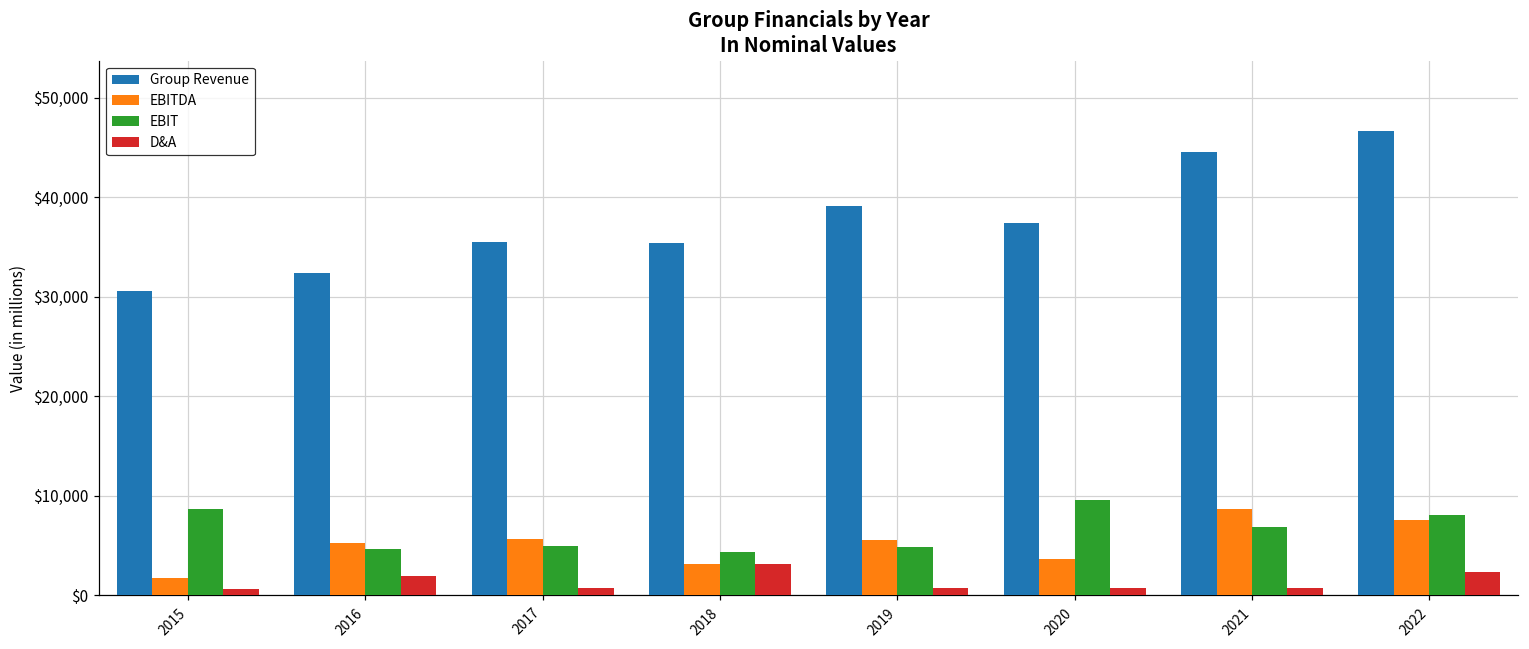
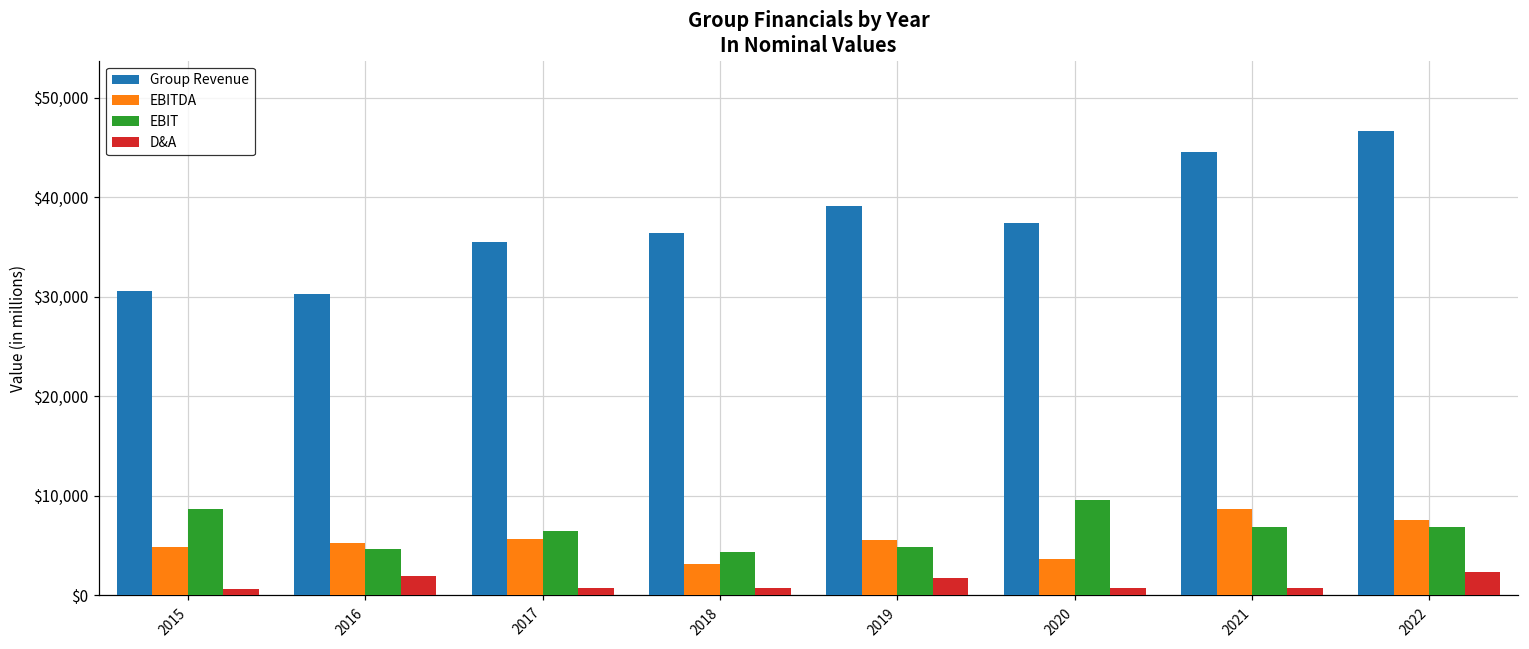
  {
    "Group Revenue": {
      "2015": "$31,000",
-     "2016": "$32,000",
+     "2016": "$30,000",
      "2017": "$35,000",
-     "2018": "$35,000",
+     "2018": "$36,000",
      "2019": "$39,000",
      "2020": "$37,000",
      "2021": "$45,000",
      "2022": "$47,000"
    },
    "EBITDA": {
-     "2015": "$2,000",
+     "2015": "$5,000",
      "2016": "$5,000",
      "2017": "$6,000",
      "2018": "$3,000",
      "2019": "$6,000",
      "2020": "$4,000",
      "2021": "$9,000",
      "2022": "$8,000"
    },
    "EBIT": {
      "2015": "$9,000",
      "2016": "$5,000",
-     "2017": "$5,000",
+     "2017": "$7,000",
      "2018": "$4,000",
      "2019": "$5,000",
      "2020": "$10,000",
      "2021": "$7,000",
-     "2022": "$8,000"
+     "2022": "$7,000"
    },
    "D&A": {
      "2015": "$1,000",
      "2016": "$2,000",
      "2017": "$1,000",
-     "2018": "$3,000",
-     "2019": "$1,000",
+     "2018": "$1,000",
+     "2019": "$2,000",
      "2020": "$1,000",
      "2021": "$1,000",
      "2022": "$2,000"
    }
  }
